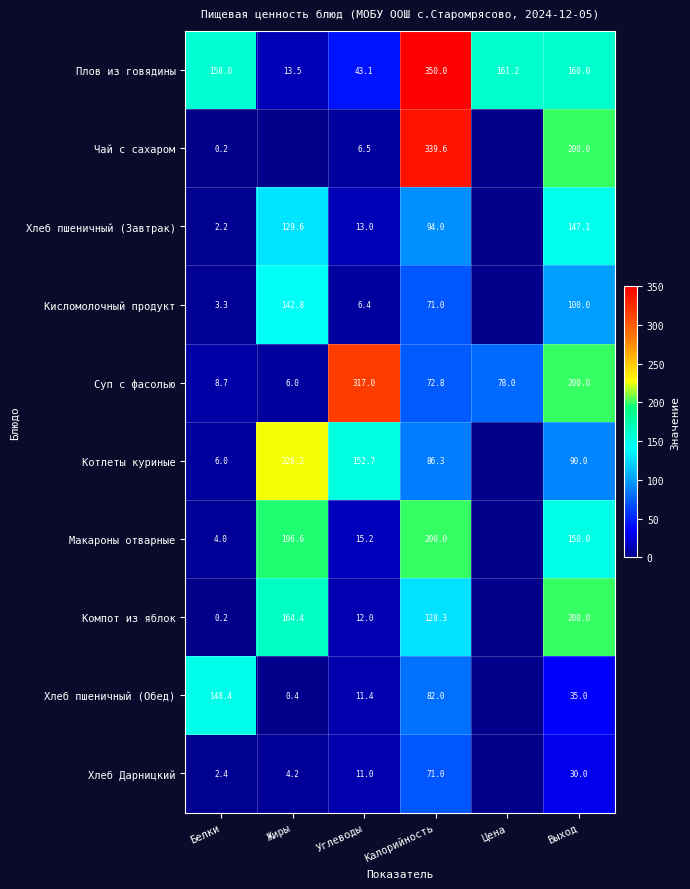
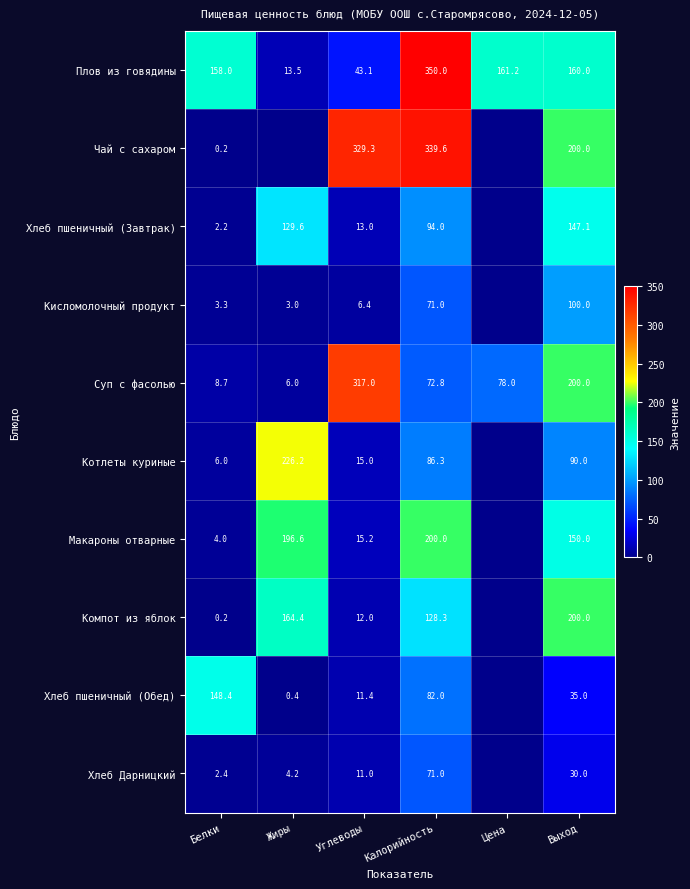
  {
    "Плов из говядины": {
      "Белки": 158.0,
      "Жиры": 13.5,
      "Углеводы": 43.1,
      "Калорийность": 350.0,
      "Цена": 161.2,
      "Выход": 160.0
    },
    "Чай с сахаром": {
      "Белки": 0.2,
-     "Углеводы": 6.5,
+     "Углеводы": 329.3,
      "Калорийность": 339.6,
      "Выход": 200.0
    },
    "Хлеб пшеничный (Завтрак)": {
      "Белки": 2.2,
      "Жиры": 129.6,
      "Углеводы": 13.0,
      "Калорийность": 94.0,
      "Выход": 147.1
    },
    "Кисломолочный продукт": {
      "Белки": 3.3,
-     "Жиры": 142.8,
+     "Жиры": 3.0,
      "Углеводы": 6.4,
      "Калорийность": 71.0,
      "Выход": 100.0
    },
    "Суп с фасолью": {
      "Белки": 8.7,
      "Жиры": 6.0,
      "Углеводы": 317.0,
      "Калорийность": 72.8,
      "Цена": 78.0,
      "Выход": 200.0
    },
    "Котлеты куриные": {
      "Белки": 6.0,
      "Жиры": 226.2,
-     "Углеводы": 152.7,
+     "Углеводы": 15.0,
      "Калорийность": 86.3,
      "Выход": 90.0
    },
    "Макароны отварные": {
      "Белки": 4.0,
      "Жиры": 196.6,
      "Углеводы": 15.2,
      "Калорийность": 200.0,
      "Выход": 150.0
    },
    "Компот из яблок": {
      "Белки": 0.2,
      "Жиры": 164.4,
      "Углеводы": 12.0,
      "Калорийность": 128.3,
      "Выход": 200.0
    },
    "Хлеб пшеничный (Обед)": {
      "Белки": 148.4,
      "Жиры": 0.4,
      "Углеводы": 11.4,
      "Калорийность": 82.0,
      "Выход": 35.0
    },
    "Хлеб Дарницкий": {
      "Белки": 2.4,
      "Жиры": 4.2,
      "Углеводы": 11.0,
      "Калорийность": 71.0,
      "Выход": 30.0
    }
  }
